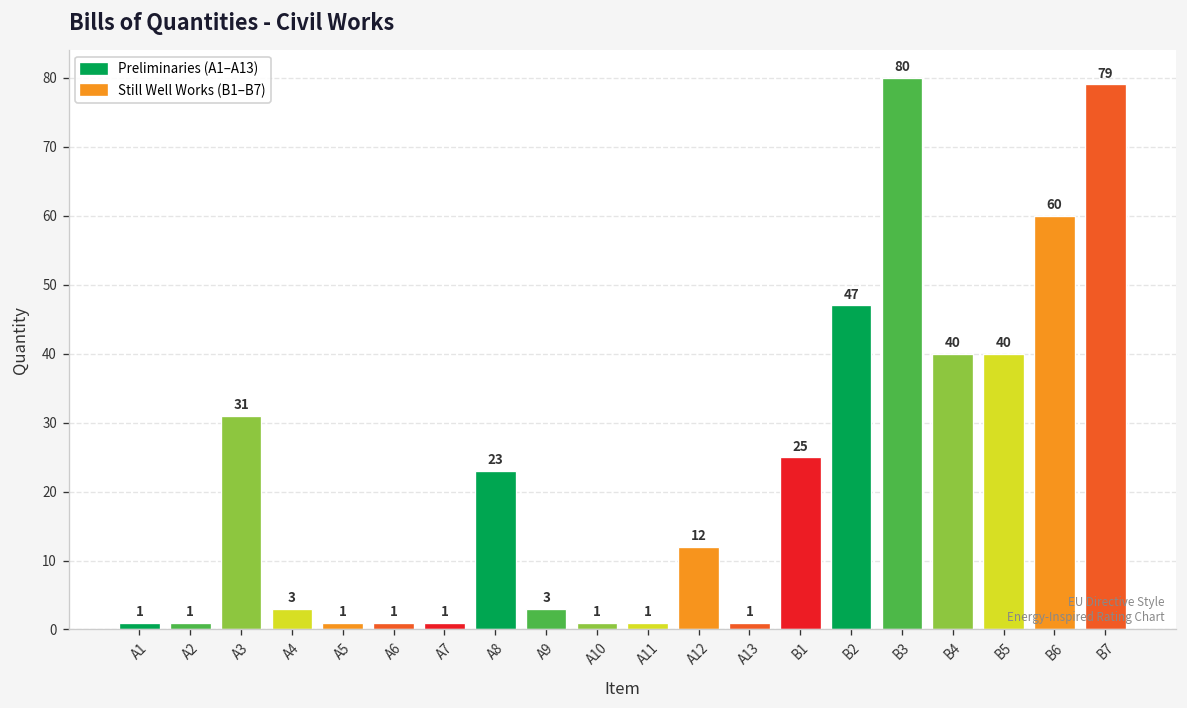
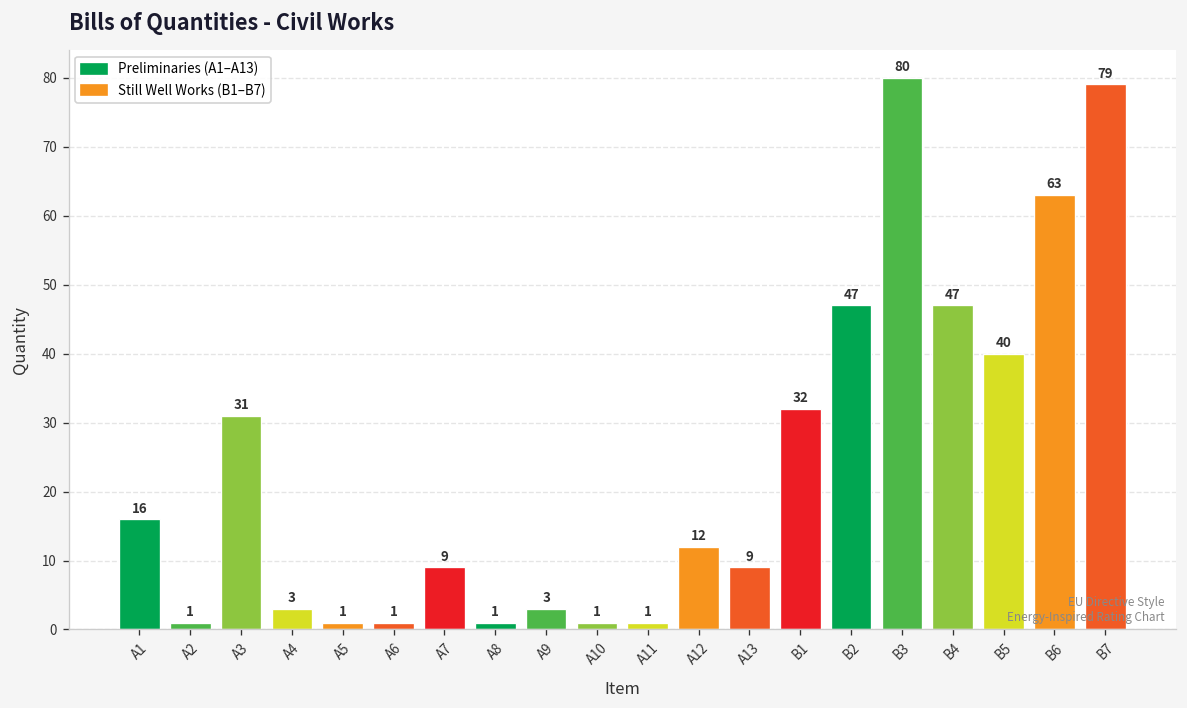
  {
-   "A1": 1,
+   "A1": 16,
    "A2": 1,
    "A3": 31,
    "A4": 3,
    "A5": 1,
    "A6": 1,
-   "A7": 1,
-   "A8": 23,
+   "A7": 9,
+   "A8": 1,
    "A9": 3,
    "A10": 1,
    "A11": 1,
    "A12": 12,
-   "A13": 1,
-   "B1": 25,
+   "A13": 9,
+   "B1": 32,
    "B2": 47,
    "B3": 80,
-   "B4": 40,
+   "B4": 47,
    "B5": 40,
-   "B6": 60,
+   "B6": 63,
    "B7": 79
  }
